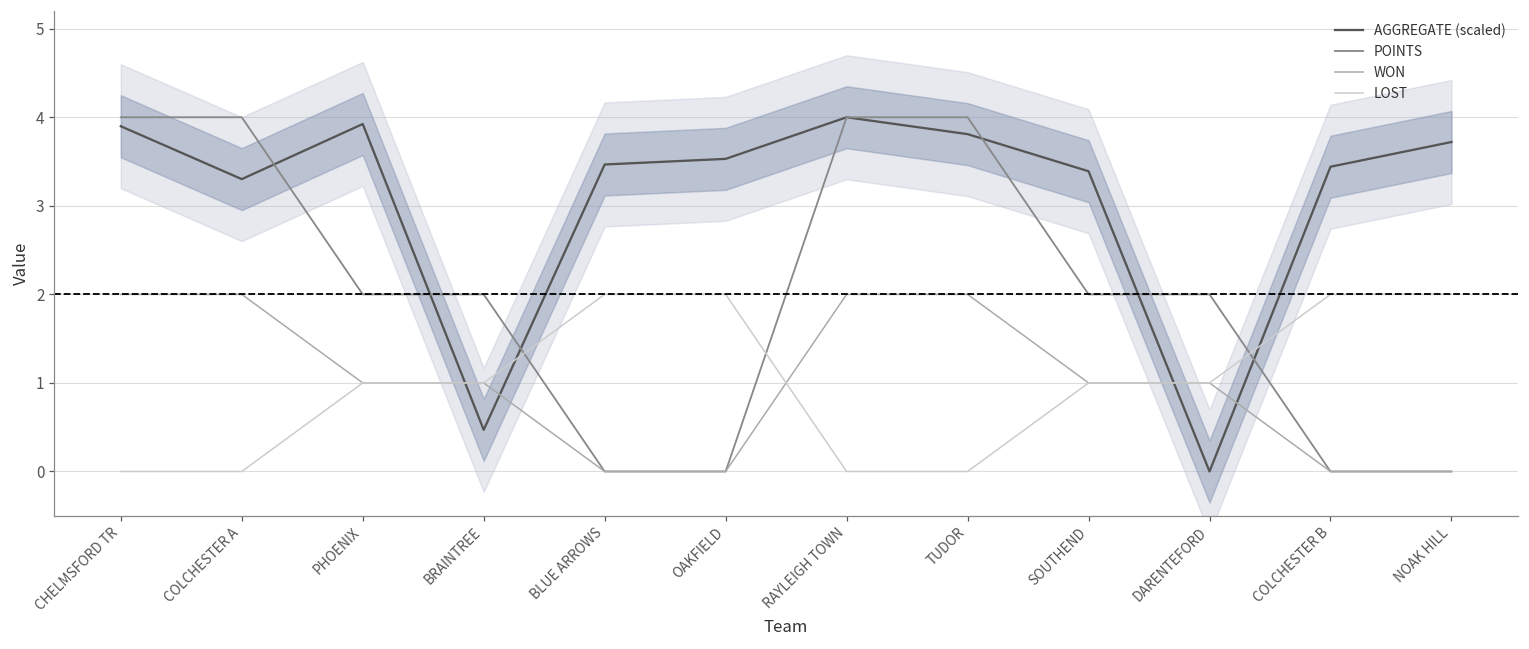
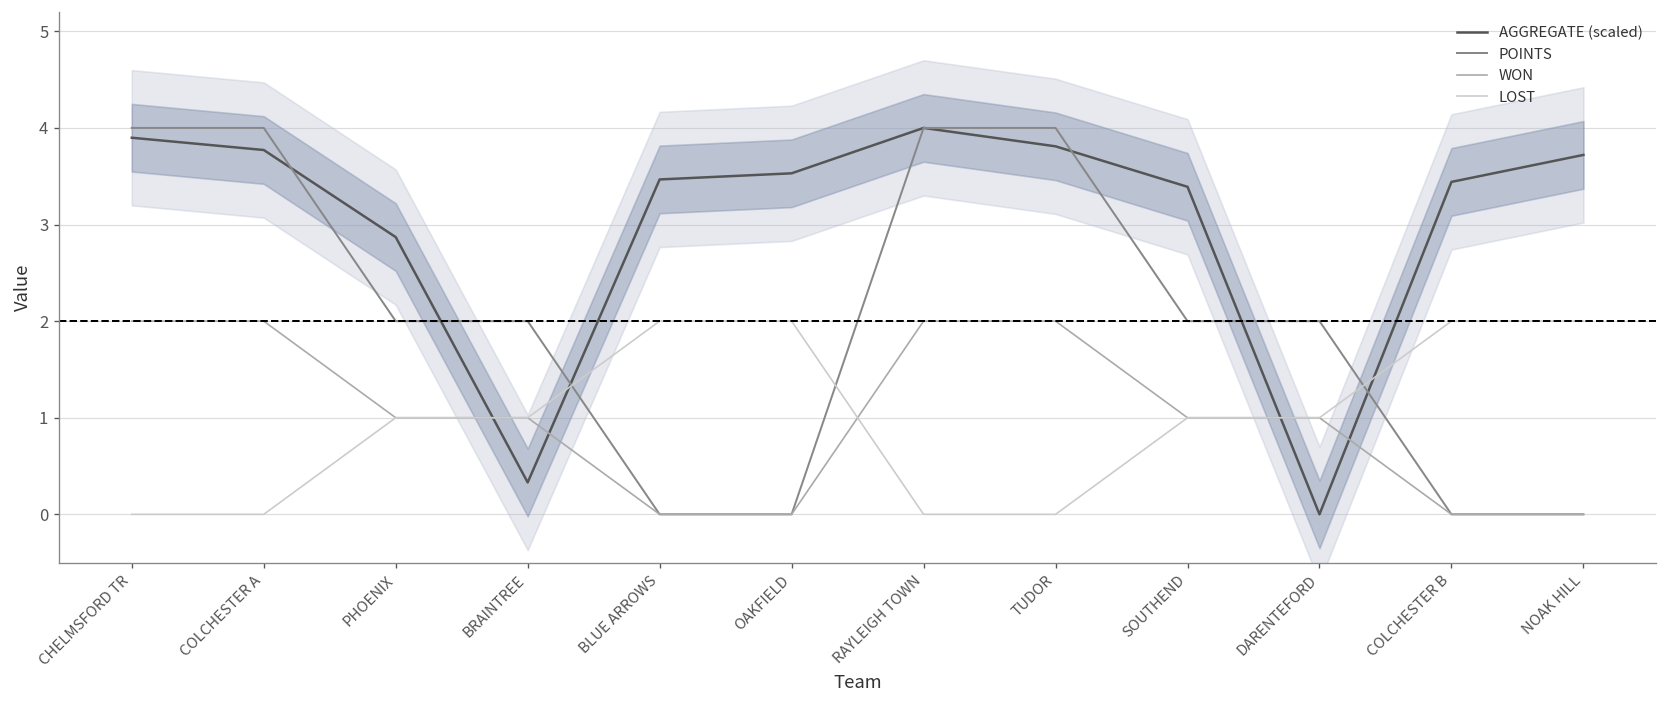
  {
    "AGGREGATE (scaled)": {
      "CHELMSFORD TR": 3.9,
-     "COLCHESTER A": 3.3,
-     "PHOENIX": 3.9,
-     "BRAINTREE": 0.5,
+     "COLCHESTER A": 3.8,
+     "PHOENIX": 2.9,
+     "BRAINTREE": 0.3,
      "BLUE ARROWS": 3.5,
      "OAKFIELD": 3.5,
      "TUDOR": 3.8,
      "SOUTHEND": 3.4,
      "DARENTEFORD": 0.0,
      "COLCHESTER B": 3.4,
      "NOAK HILL": 3.7
    }
  }
